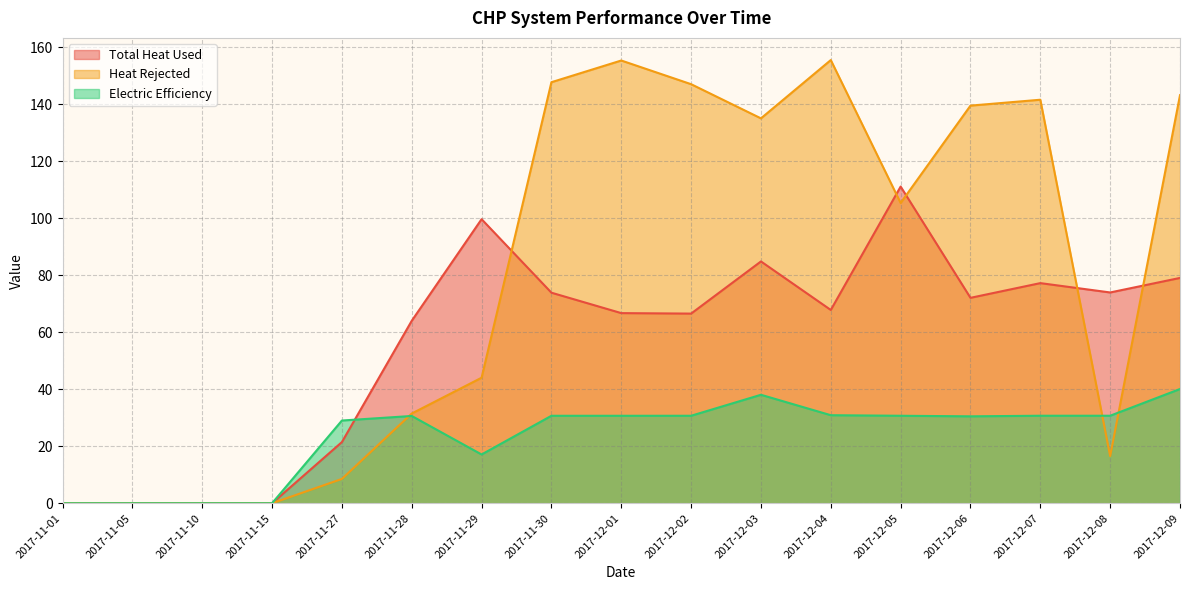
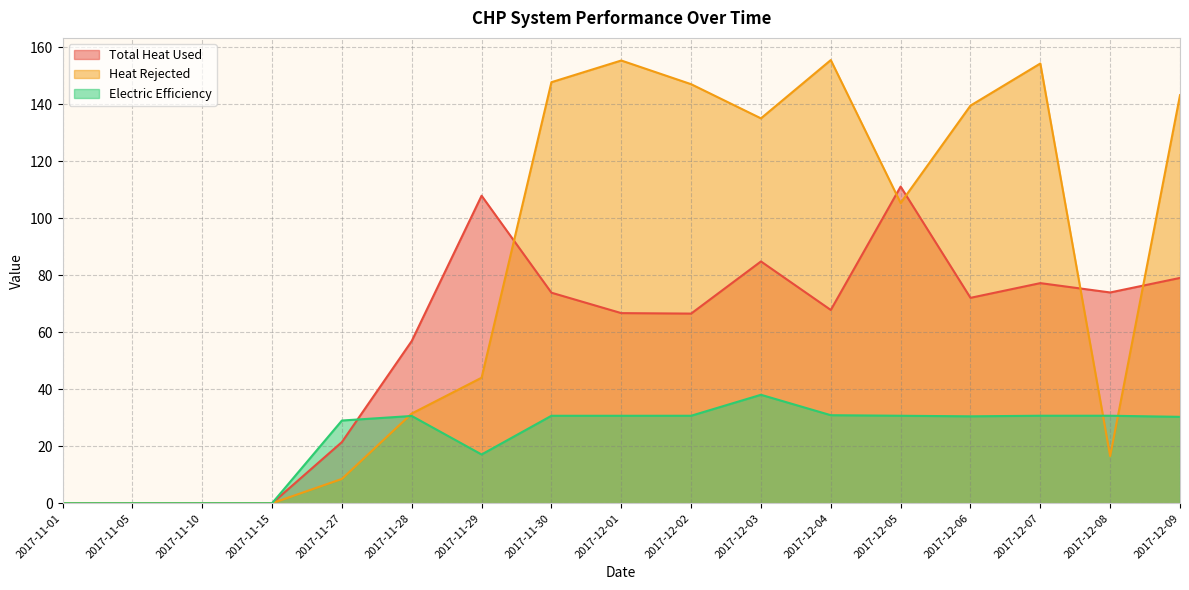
  {
    "Total Heat Used": {
      "2017-11-27": 21,
-     "2017-11-28": 64,
-     "2017-11-29": 100,
+     "2017-11-28": 57,
+     "2017-11-29": 108,
      "2017-11-30": 74,
      "2017-12-01": 67,
      "2017-12-02": 67,
      "2017-12-03": 85,
      "2017-12-04": 68,
      "2017-12-05": 111,
      "2017-12-06": 72,
      "2017-12-07": 77,
      "2017-12-08": 74,
      "2017-12-09": 79
    },
    "Heat Rejected": {
      "2017-11-27": 9,
      "2017-11-29": 44,
      "2017-11-30": 148,
      "2017-12-01": 155,
      "2017-12-02": 147,
      "2017-12-03": 135,
      "2017-12-04": 155,
      "2017-12-05": 105,
      "2017-12-06": 139,
-     "2017-12-07": 142,
+     "2017-12-07": 154,
      "2017-12-08": 17,
      "2017-12-09": 143
    },
    "Electric Efficiency": {
      "2017-11-27": 29,
      "2017-11-29": 17,
      "2017-11-30": 31,
      "2017-12-01": 31,
      "2017-12-02": 31,
      "2017-12-03": 38,
      "2017-12-04": 31,
      "2017-12-05": 31,
      "2017-12-06": 30,
      "2017-12-07": 31,
      "2017-12-08": 31,
-     "2017-12-09": 40
+     "2017-12-09": 30
    }
  }
